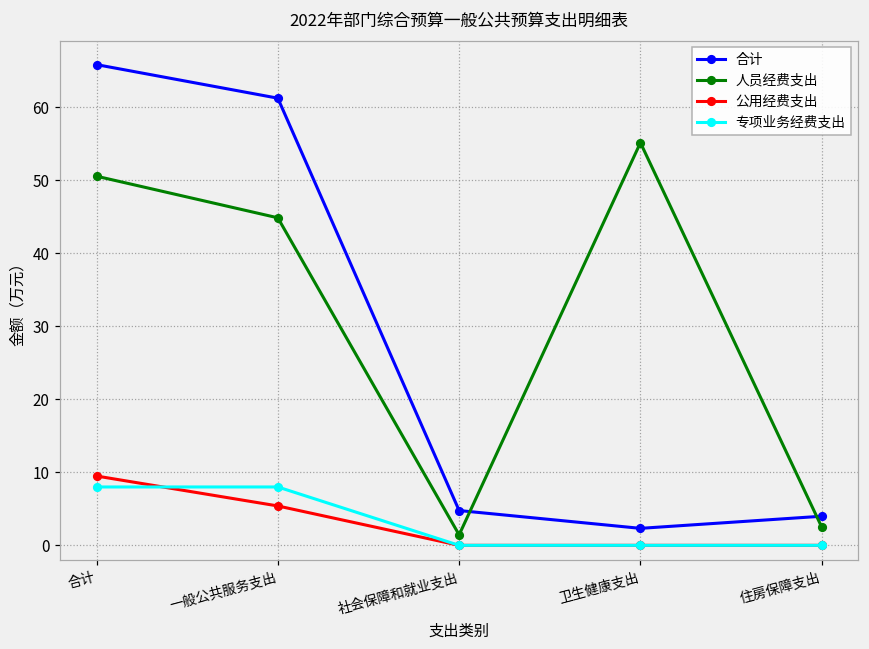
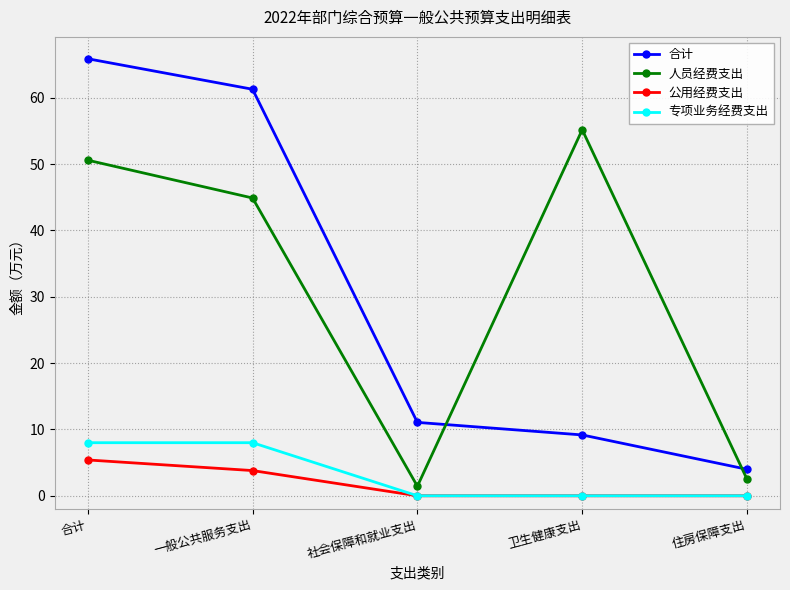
  {
    "合计": {
      "合计": 66,
      "一般公共服务支出": 61,
-     "社会保障和就业支出": 5,
-     "卫生健康支出": 2,
+     "社会保障和就业支出": 11,
+     "卫生健康支出": 9,
      "住房保障支出": 4
    },
    "人员经费支出": {
      "合计": 51,
      "一般公共服务支出": 45,
      "社会保障和就业支出": 1,
      "卫生健康支出": 55,
      "住房保障支出": 3
    },
    "公用经费支出": {
-     "合计": 10,
-     "一般公共服务支出": 5
+     "合计": 5,
+     "一般公共服务支出": 4
    },
    "专项业务经费支出": {
      "合计": 8,
      "一般公共服务支出": 8
    }
  }
